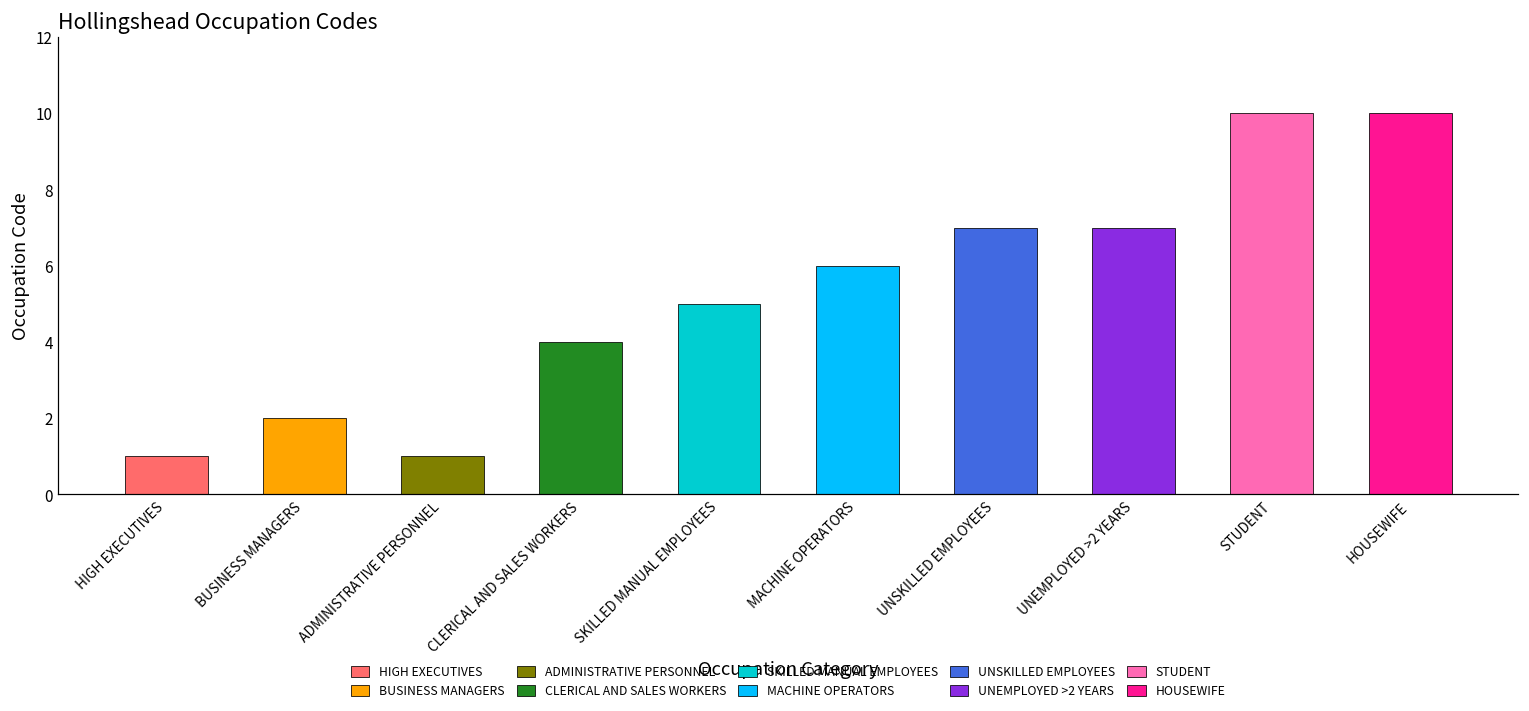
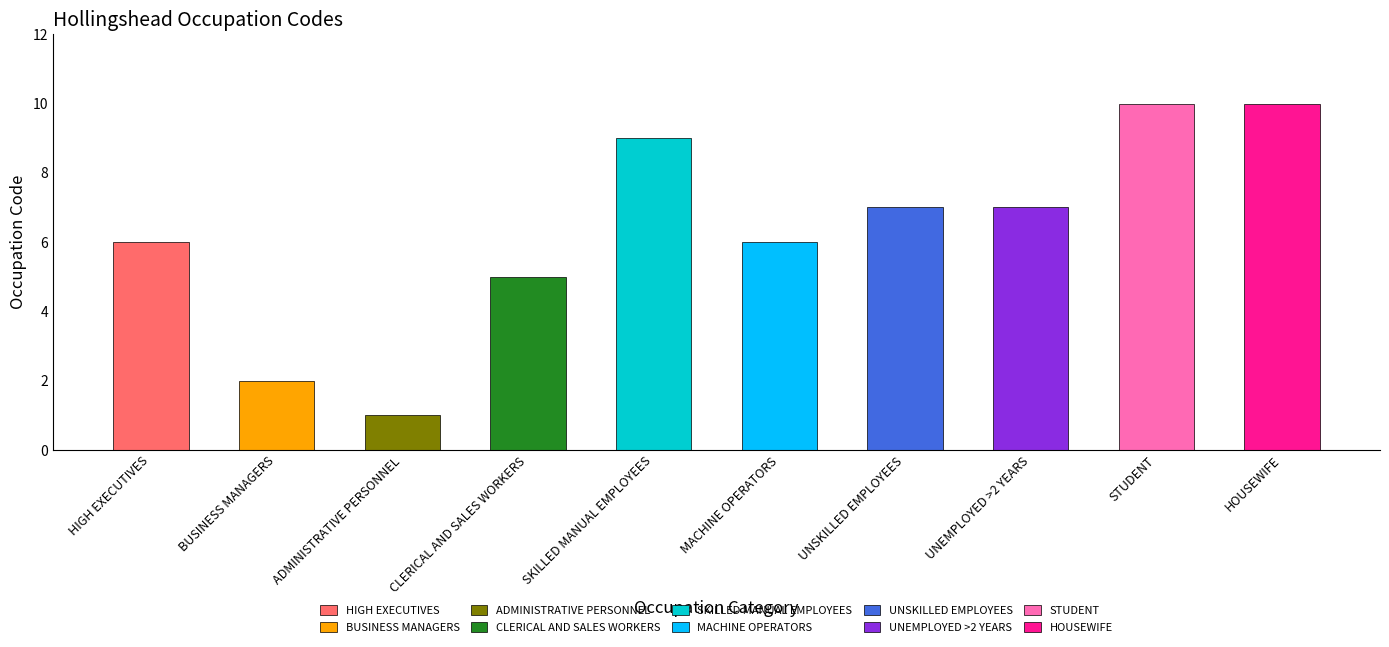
  {
-   "HIGH EXECUTIVES": 1,
+   "HIGH EXECUTIVES": 6,
    "BUSINESS MANAGERS": 2,
    "ADMINISTRATIVE PERSONNEL": 1,
-   "CLERICAL AND SALES WORKERS": 4,
-   "SKILLED MANUAL EMPLOYEES": 5,
+   "CLERICAL AND SALES WORKERS": 5,
+   "SKILLED MANUAL EMPLOYEES": 9,
    "MACHINE OPERATORS": 6,
    "UNSKILLED EMPLOYEES": 7,
    "UNEMPLOYED >2 YEARS": 7,
    "STUDENT": 10,
    "HOUSEWIFE": 10
  }
